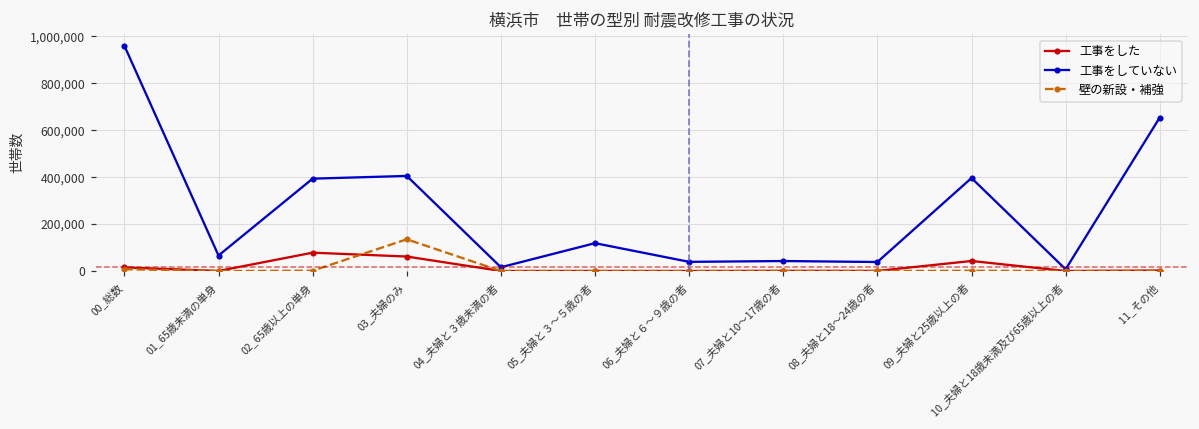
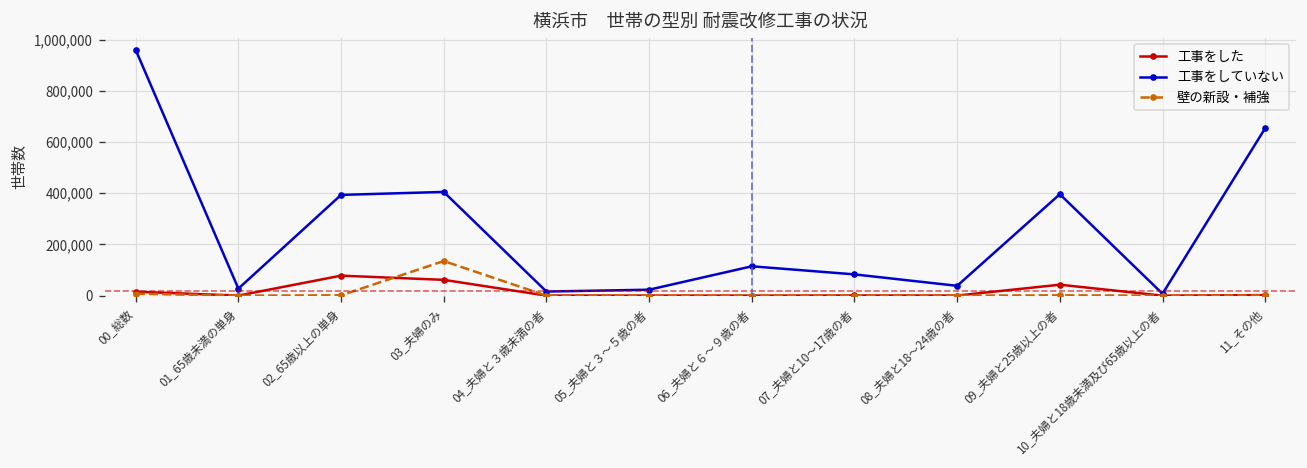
  {
    "工事をした": {
      "02_65歳以上の単身": "80,000",
      "03_夫婦のみ": "60,000",
      "09_夫婦と25歳以上の者": "40,000"
    },
    "工事をしていない": {
      "00_総数": "960,000",
-     "01_65歳未満の単身": "70,000",
+     "01_65歳未満の単身": "30,000",
      "02_65歳以上の単身": "390,000",
      "03_夫婦のみ": "410,000",
      "04_夫婦と３歳未満の者": "20,000",
-     "05_夫婦と３～５歳の者": "120,000",
-     "06_夫婦と６～９歳の者": "40,000",
-     "07_夫婦と10～17歳の者": "40,000",
+     "05_夫婦と３～５歳の者": "20,000",
+     "06_夫婦と６～９歳の者": "110,000",
+     "07_夫婦と10～17歳の者": "80,000",
      "08_夫婦と18～24歳の者": "40,000",
      "09_夫婦と25歳以上の者": "400,000",
      "11_その他": "650,000"
    },
    "壁の新設・補強": {
      "02_65歳以上の単身": "0",
      "03_夫婦のみ": "140,000",
      "09_夫婦と25歳以上の者": "0"
    }
  }
